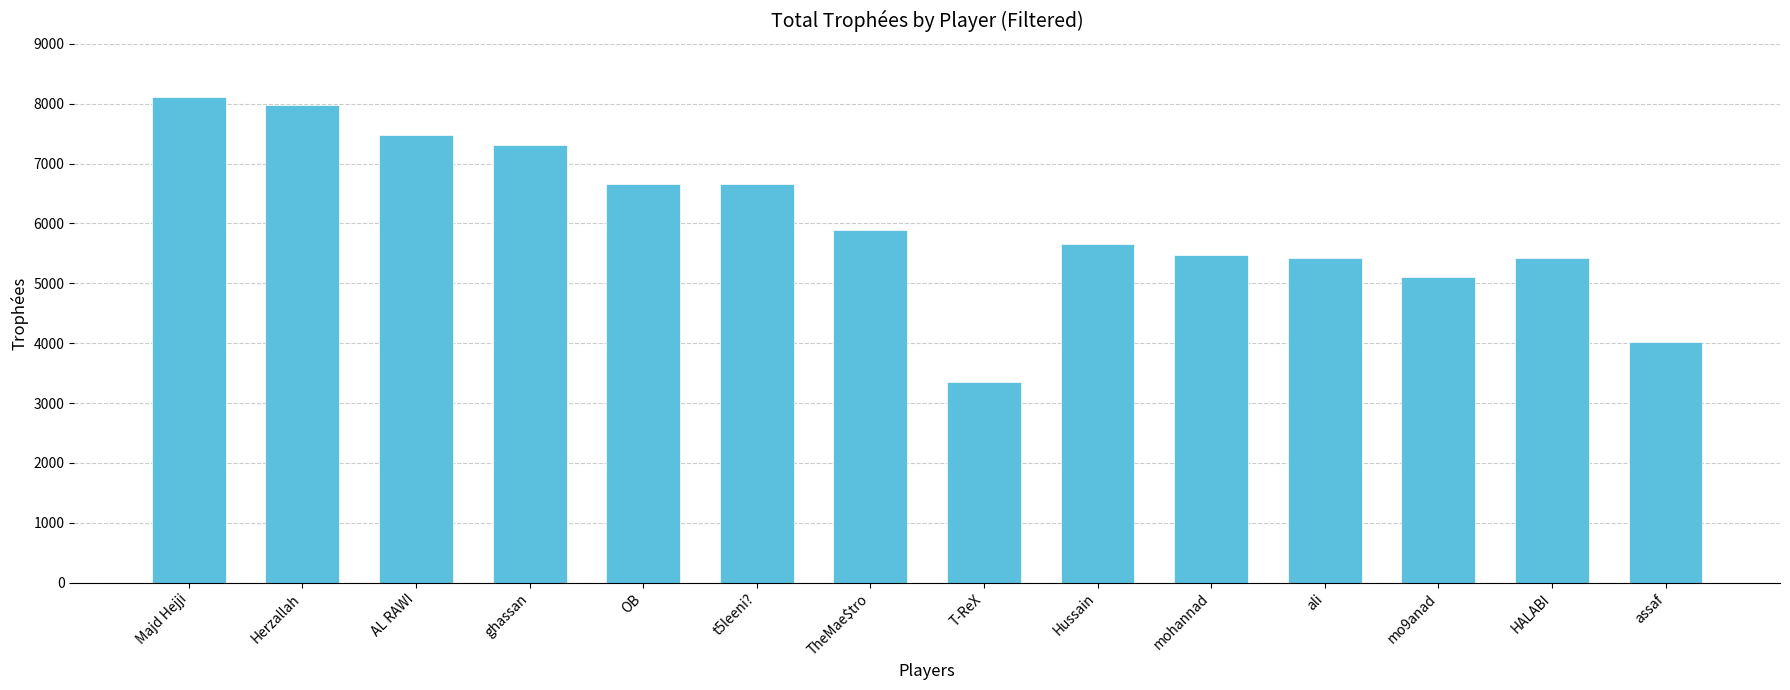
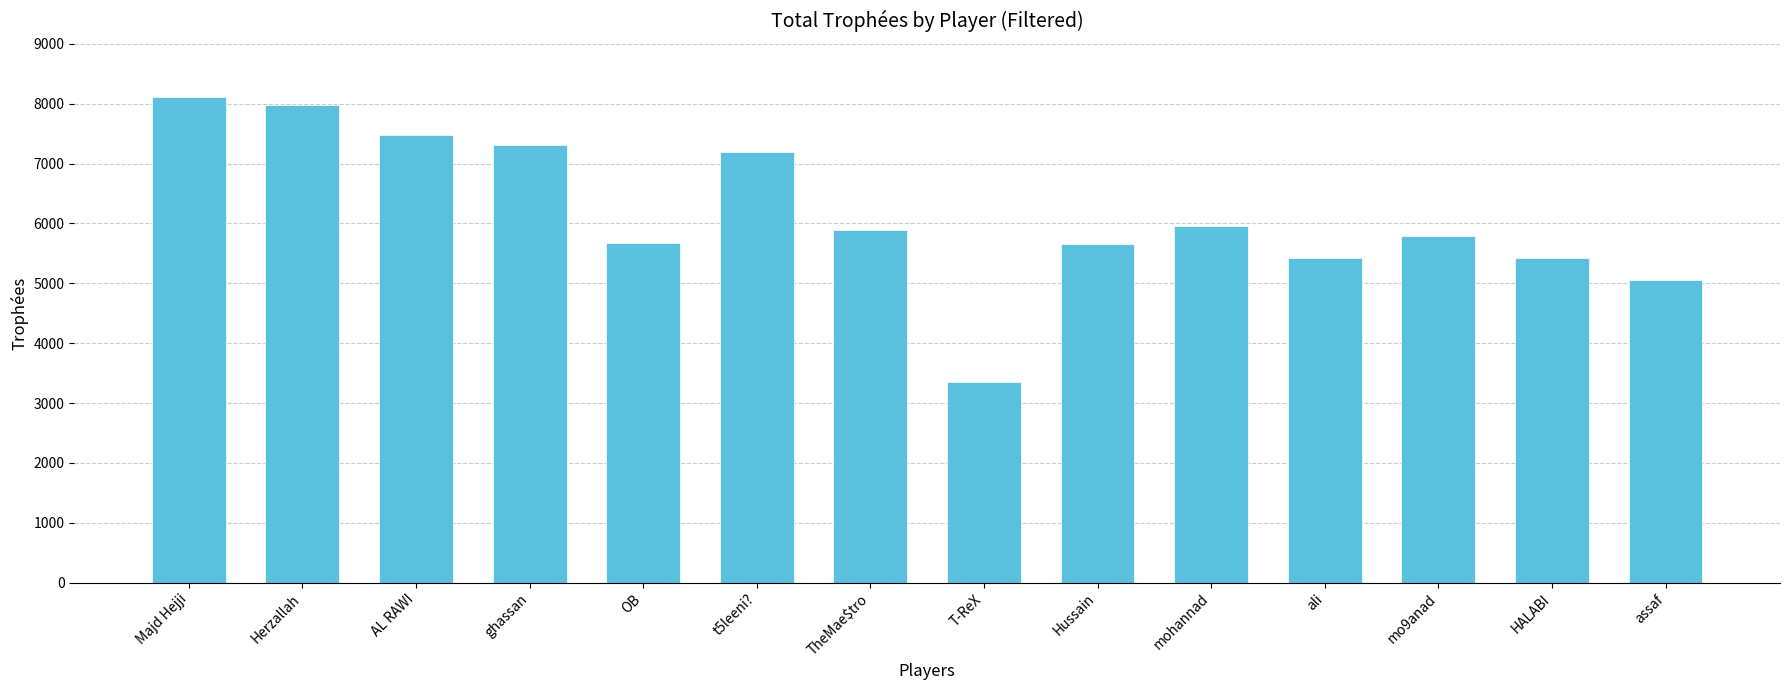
  {
    "Majd Hejji": 8100,
    "Herzallah": 8000,
    "AL RAWI": 7500,
    "ghassan": 7300,
-   "OB": 6700,
-   "t5leeni?": 6700,
+   "OB": 5700,
+   "t5leeni?": 7200,
    "TheMae$tro": 5900,
    "T-ReX": 3400,
    "Hussain": 5700,
-   "mohannad": 5500,
+   "mohannad": 6000,
    "ali": 5400,
-   "mo9anad": 5100,
+   "mo9anad": 5800,
    "HALABI": 5400,
-   "assaf": 4000
+   "assaf": 5100
  }
